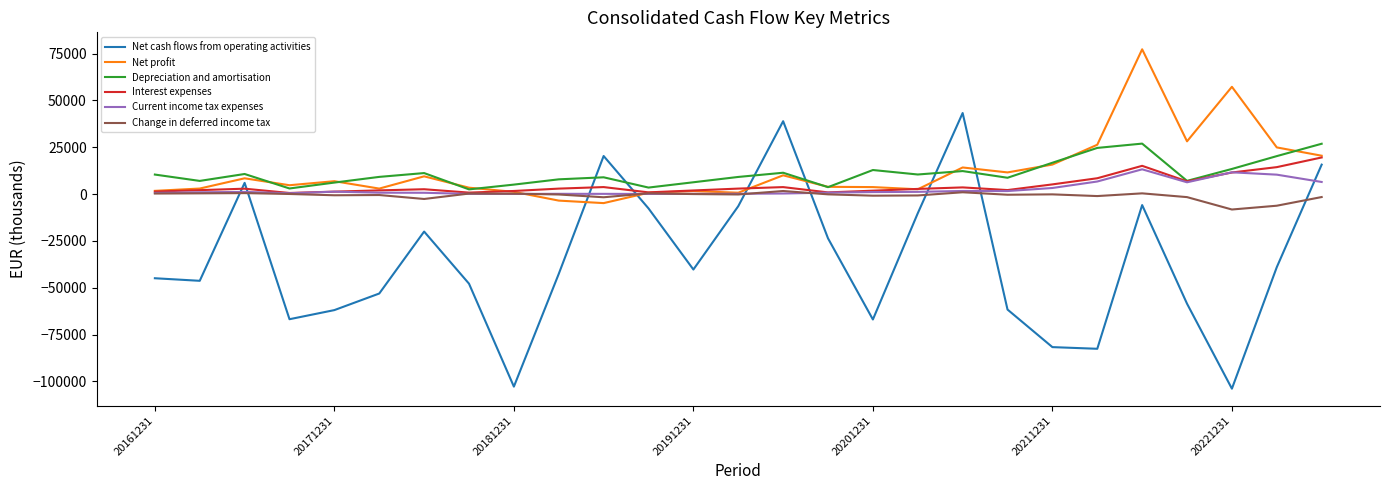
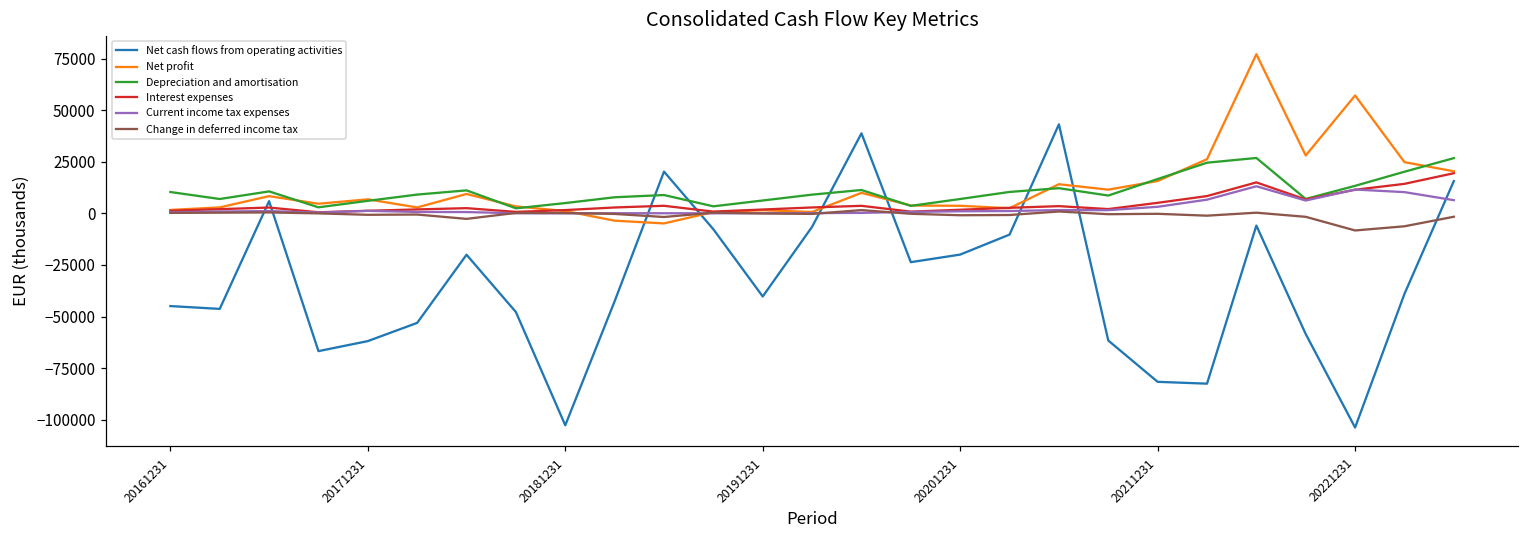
  {
    "Net cash flows from operating activities": {
      "20161231": -45000,
      "20171231": -62000,
      "20181231": -103000,
      "20191231": -40000,
-     "20201231": -67000,
+     "20201231": -20000,
      "20211231": -82000,
      "20221231": -104000
    },
    "Net profit": {
      "20201231": 4000,
      "20221231": 57000
    },
    "Depreciation and amortisation": {
      "20161231": 10000,
      "20181231": 5000,
      "20191231": 6000,
-     "20201231": 13000,
+     "20201231": 7000,
      "20221231": 13000
    },
    "Interest expenses": {
      "20211231": 5000
    },
    "Current income tax expenses": {
      "20211231": 3000
    },
    "Change in deferred income tax": {
      "20171231": -1000,
      "20201231": -1000,
      "20211231": 0,
      "20221231": -8000
    }
  }
